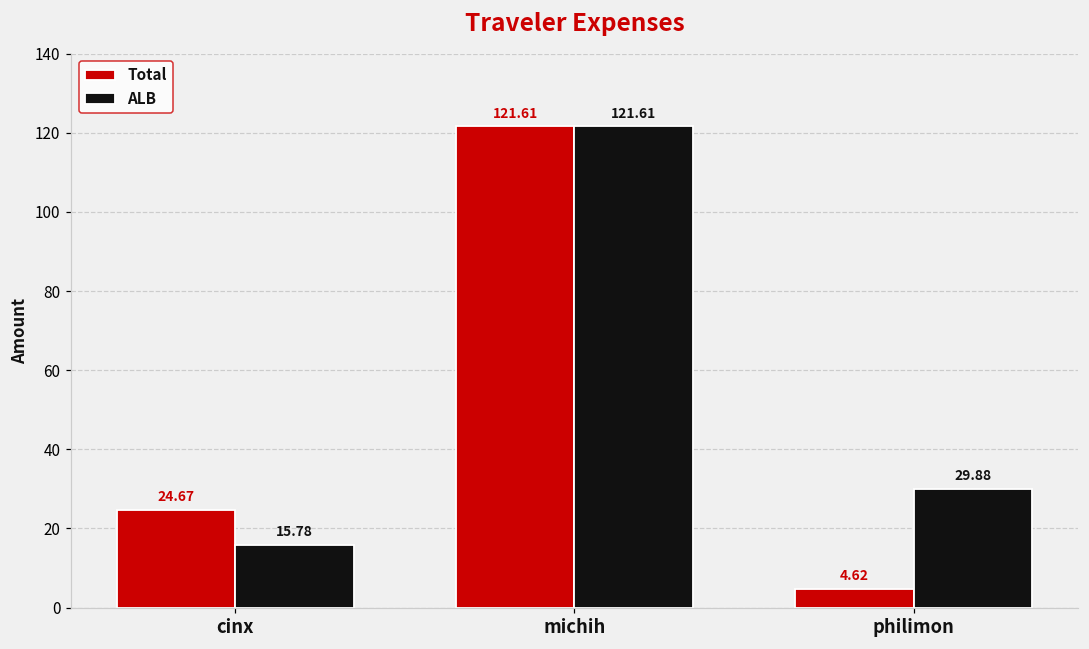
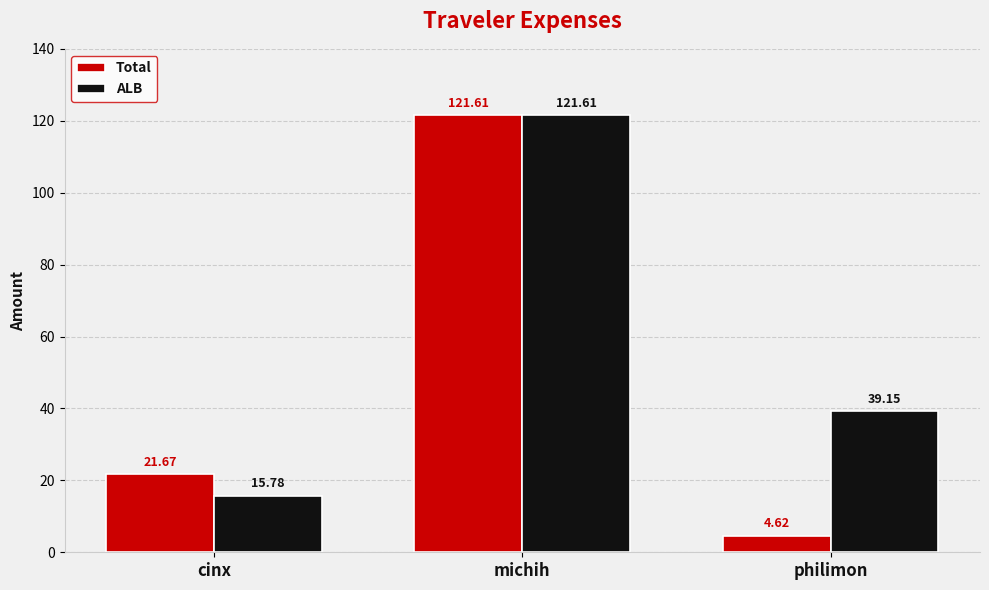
  {
    "Total": {
-     "cinx": 24.67,
+     "cinx": 21.67,
      "michih": 121.61,
      "philimon": 4.62
    },
    "ALB": {
      "cinx": 15.78,
      "michih": 121.61,
-     "philimon": 29.88
+     "philimon": 39.15
    }
  }
